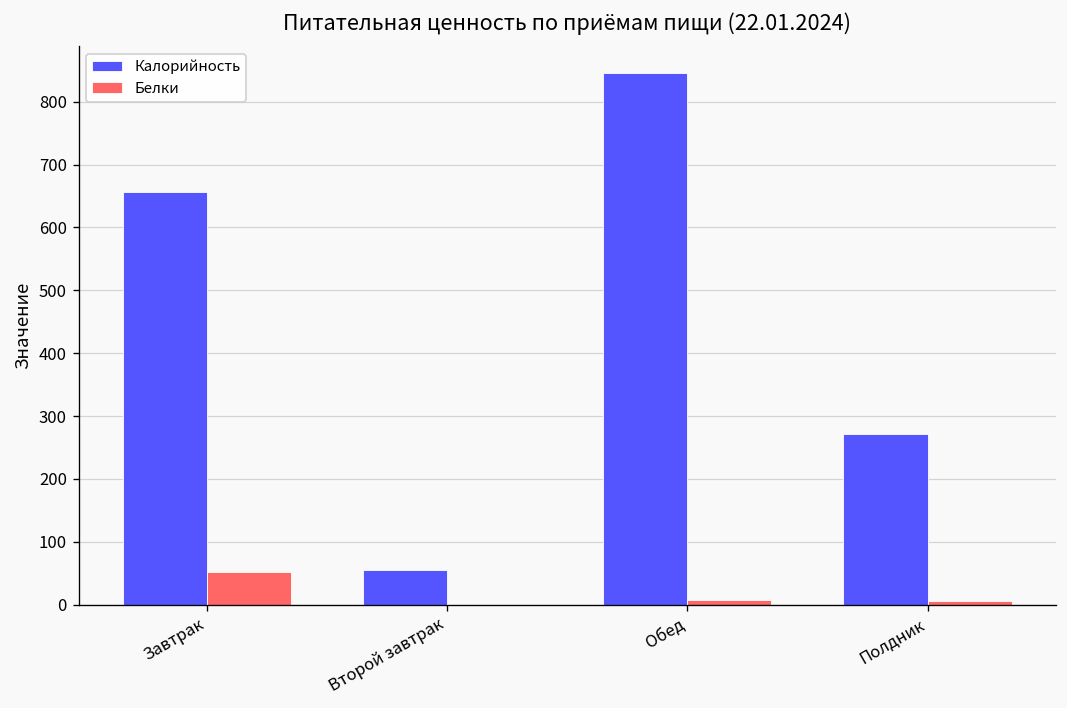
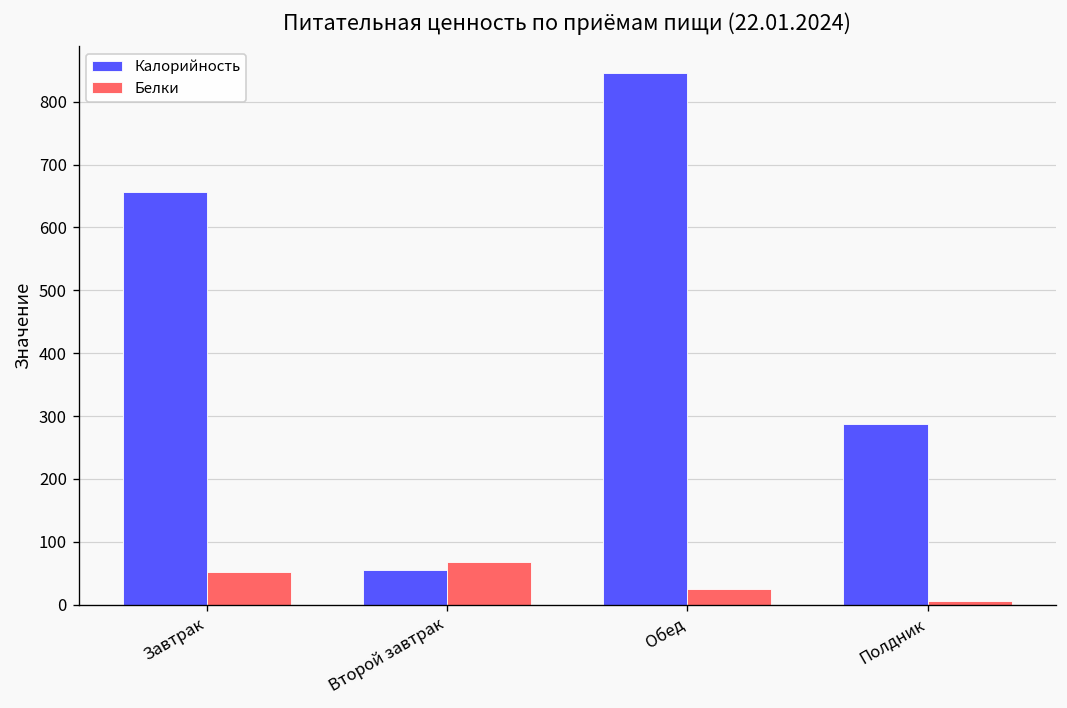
  {
    "Калорийность": {
      "Завтрак": 660,
      "Второй завтрак": 60,
      "Обед": 850,
-     "Полдник": 270
+     "Полдник": 290
    },
    "Белки": {
      "Завтрак": 50,
-     "Второй завтрак": 0,
-     "Обед": 10,
+     "Второй завтрак": 70,
+     "Обед": 20,
      "Полдник": 10
    }
  }
